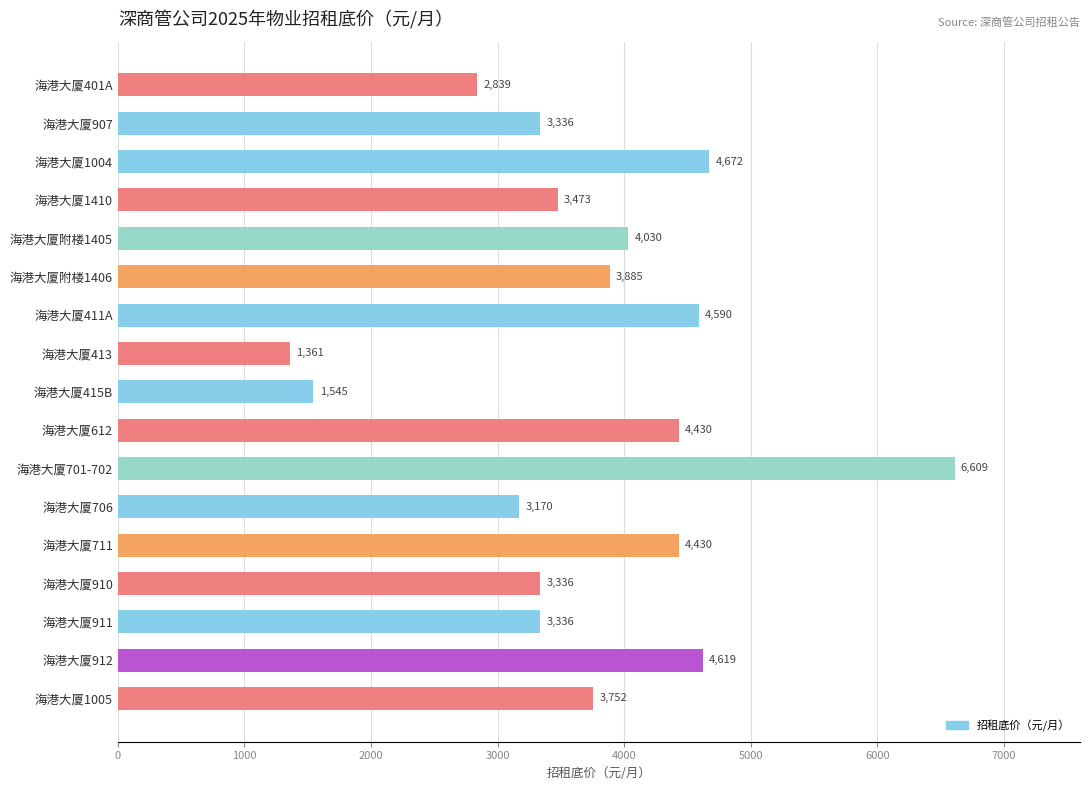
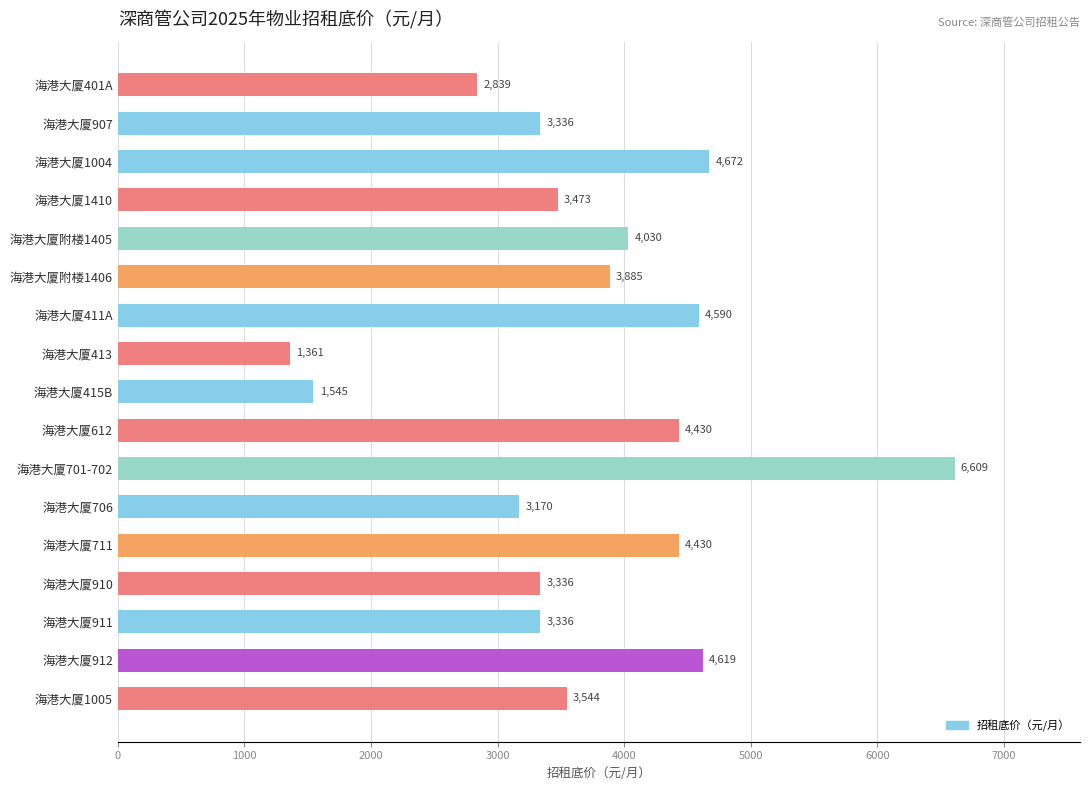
  {
    "海港大厦401A": "2,839",
    "海港大厦907": "3,336",
    "海港大厦1004": "4,672",
    "海港大厦1410": "3,473",
    "海港大厦附楼1405": "4,030",
    "海港大厦附楼1406": "3,885",
    "海港大厦411A": "4,590",
    "海港大厦413": "1,361",
    "海港大厦415B": "1,545",
    "海港大厦612": "4,430",
    "海港大厦701-702": "6,609",
    "海港大厦706": "3,170",
    "海港大厦711": "4,430",
    "海港大厦910": "3,336",
    "海港大厦911": "3,336",
    "海港大厦912": "4,619",
-   "海港大厦1005": "3,752"
+   "海港大厦1005": "3,544"
  }
